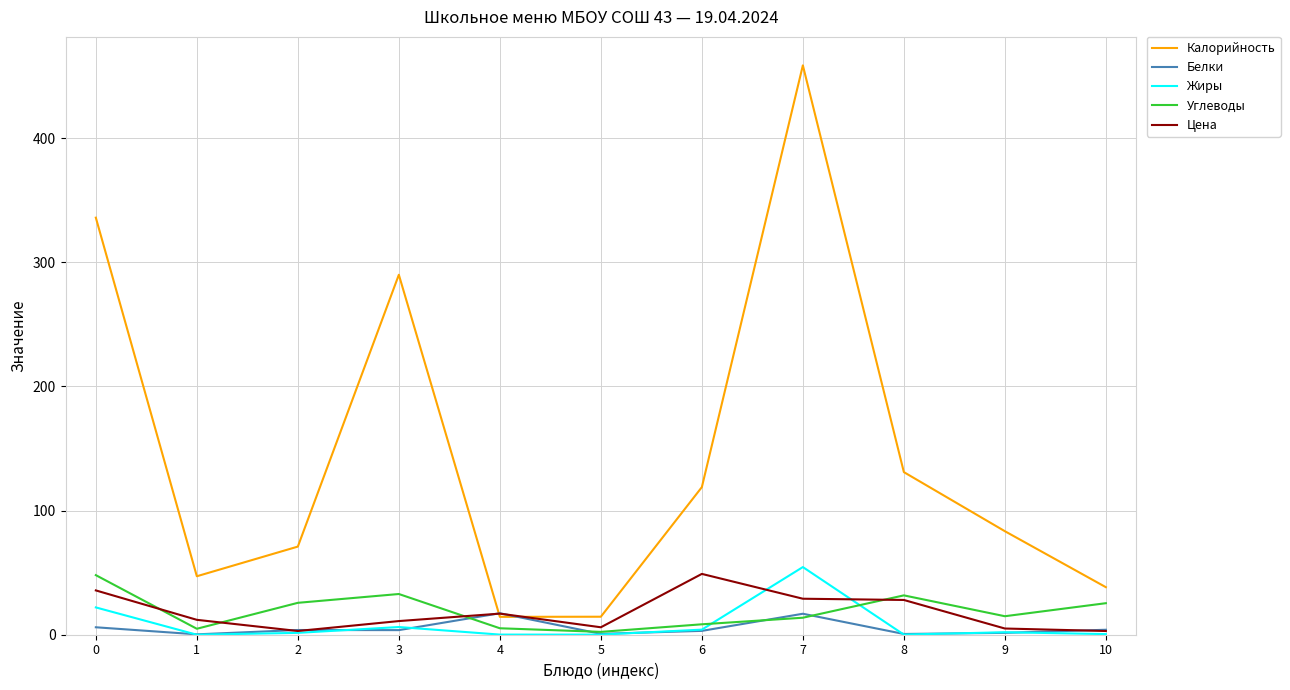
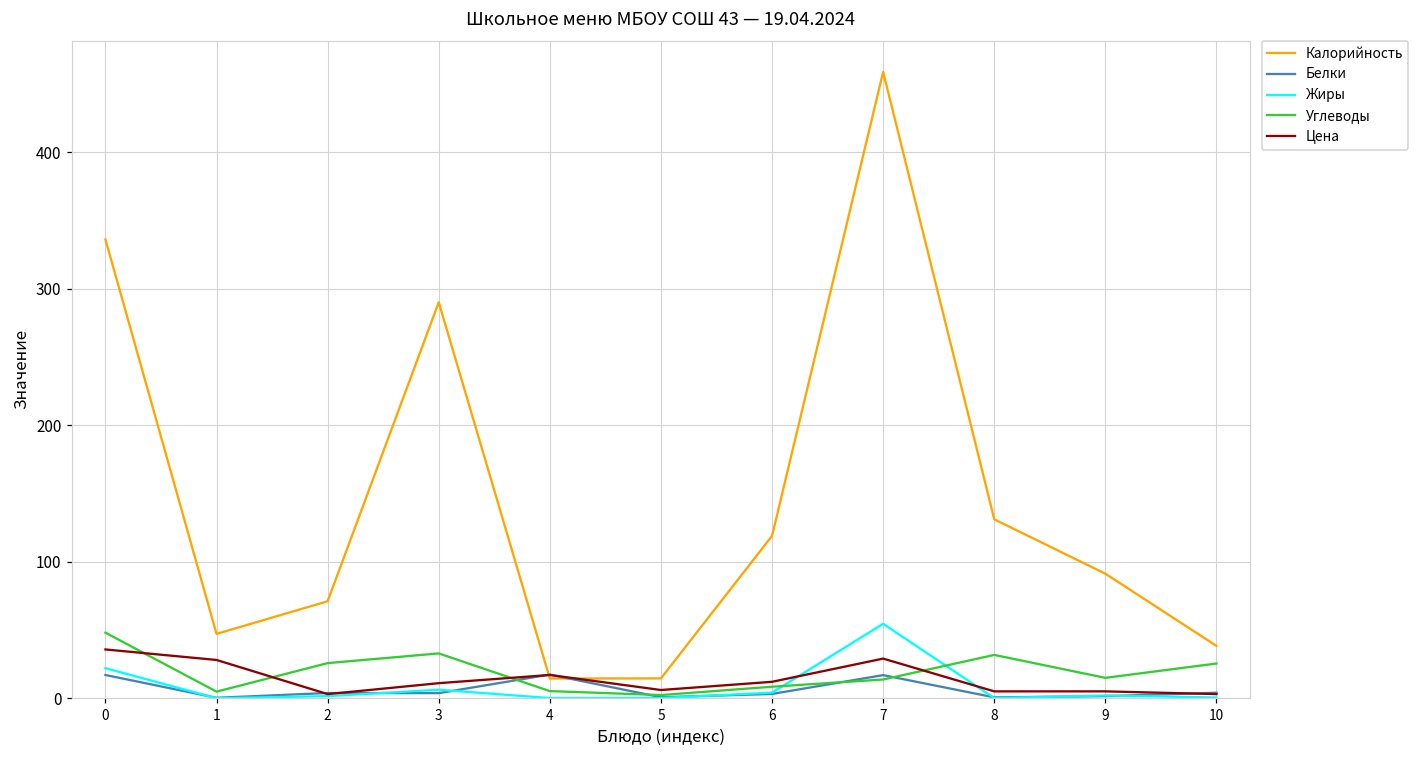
  {
    "Калорийность": {
      "0": 336,
      "1": 47,
      "2": 71,
      "3": 290,
      "4": 14,
      "5": 15,
      "6": 119,
      "7": 459,
      "8": 131,
-     "9": 83,
+     "9": 91,
      "10": 38
    },
    "Белки": {
-     "0": 6,
+     "0": 17,
      "3": 4,
      "7": 17
    },
    "Жиры": {
      "0": 22,
      "3": 6,
      "4": 0,
      "7": 55,
      "10": 1
    },
    "Углеводы": {
      "0": 48,
      "1": 5,
      "2": 26,
      "3": 33,
      "4": 5,
      "6": 8,
      "7": 14,
      "8": 32,
      "9": 15,
      "10": 25
    },
    "Цена": {
      "0": 36,
-     "1": 12,
+     "1": 28,
      "3": 11,
      "5": 6,
-     "6": 49,
+     "6": 12,
      "7": 29,
-     "8": 28,
+     "8": 5,
      "9": 5
    }
  }
